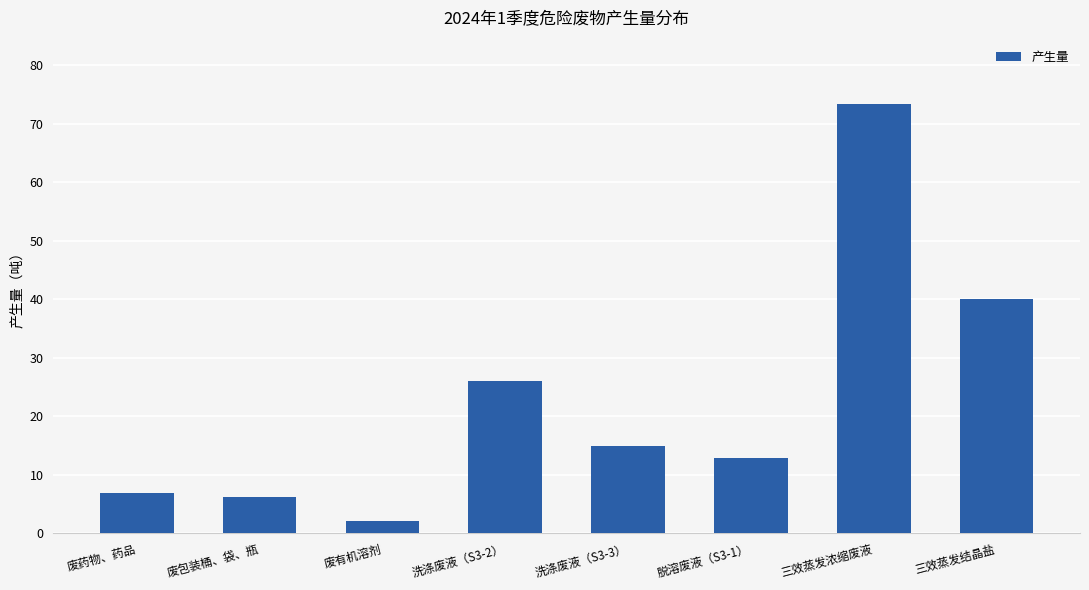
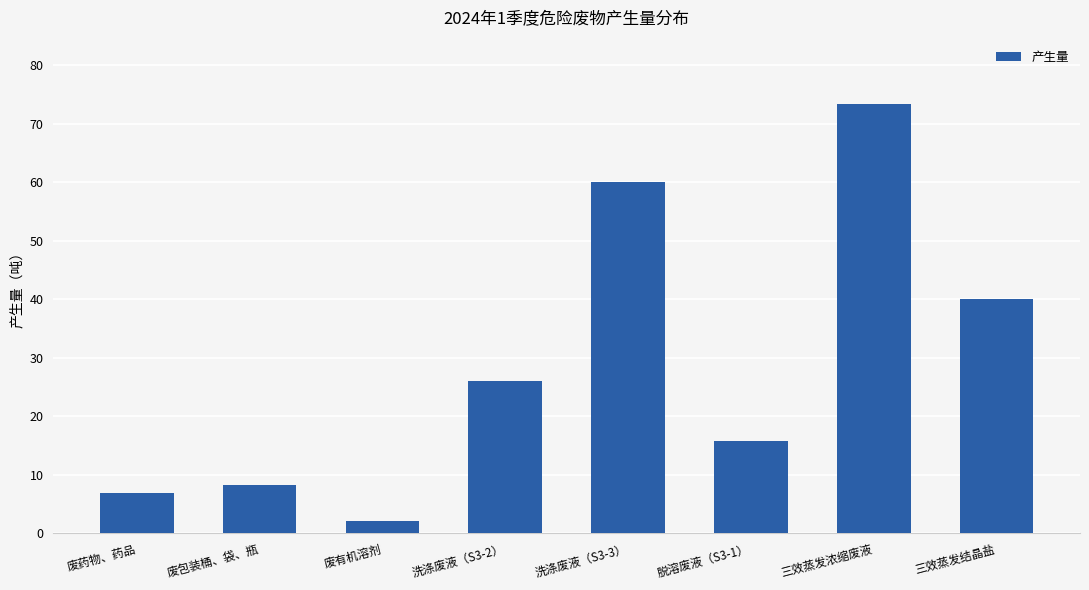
  {
    "废药物、药品": 7,
-   "废包装桶、袋、瓶": 6,
+   "废包装桶、袋、瓶": 8,
    "废有机溶剂": 2,
    "洗涤废液（S3-2）": 26,
-   "洗涤废液（S3-3）": 15,
-   "脱溶废液（S3-1）": 13,
+   "洗涤废液（S3-3）": 60,
+   "脱溶废液（S3-1）": 16,
    "三效蒸发浓缩废液": 73,
    "三效蒸发结晶盐": 40
  }
